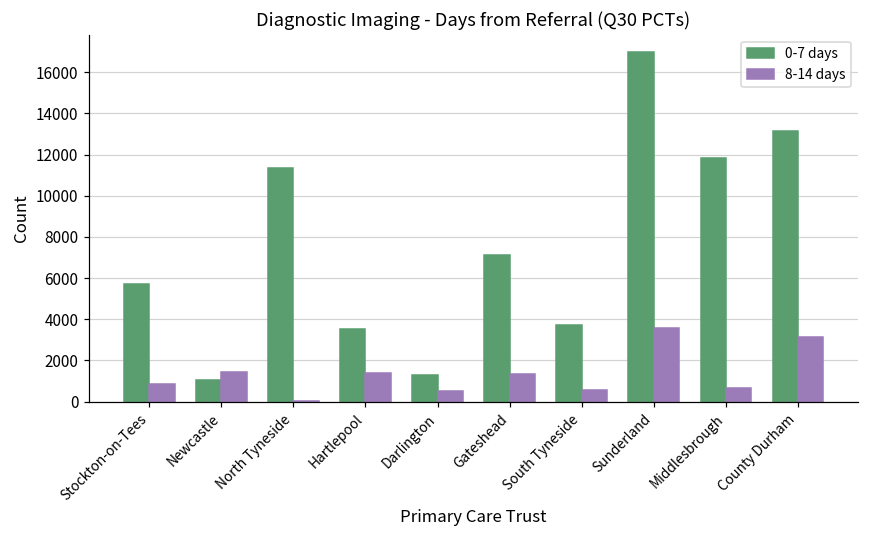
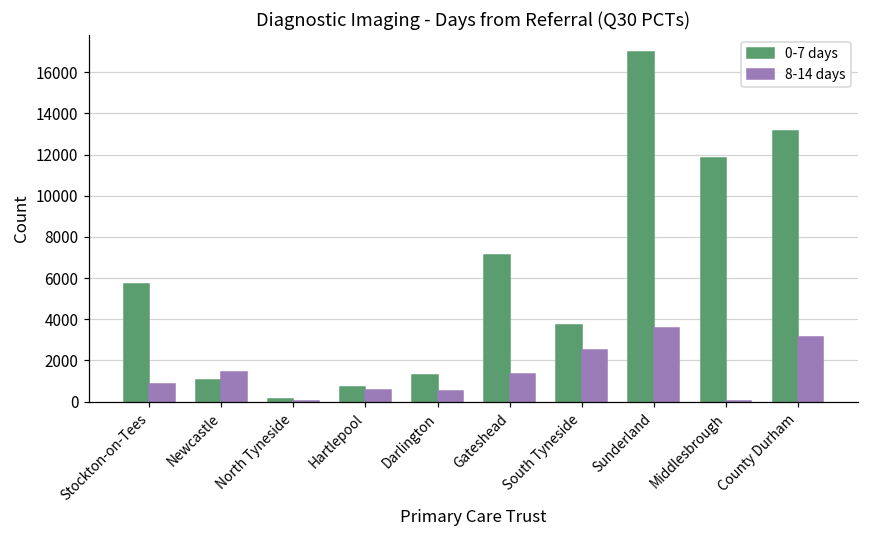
  {
    "0-7 days": {
      "Stockton-on-Tees": 5700,
      "Newcastle": 1100,
-     "North Tyneside": 11400,
-     "Hartlepool": 3500,
+     "North Tyneside": 100,
+     "Hartlepool": 700,
      "Darlington": 1300,
      "Gateshead": 7100,
      "South Tyneside": 3700,
      "Sunderland": 17000,
      "Middlesbrough": 11800,
      "County Durham": 13200
    },
    "8-14 days": {
      "Stockton-on-Tees": 900,
      "Newcastle": 1400,
-     "Hartlepool": 1400,
+     "Hartlepool": 600,
      "Darlington": 500,
      "Gateshead": 1400,
-     "South Tyneside": 600,
+     "South Tyneside": 2500,
      "Sunderland": 3600,
-     "Middlesbrough": 700,
+     "Middlesbrough": 0,
      "County Durham": 3200
    }
  }
